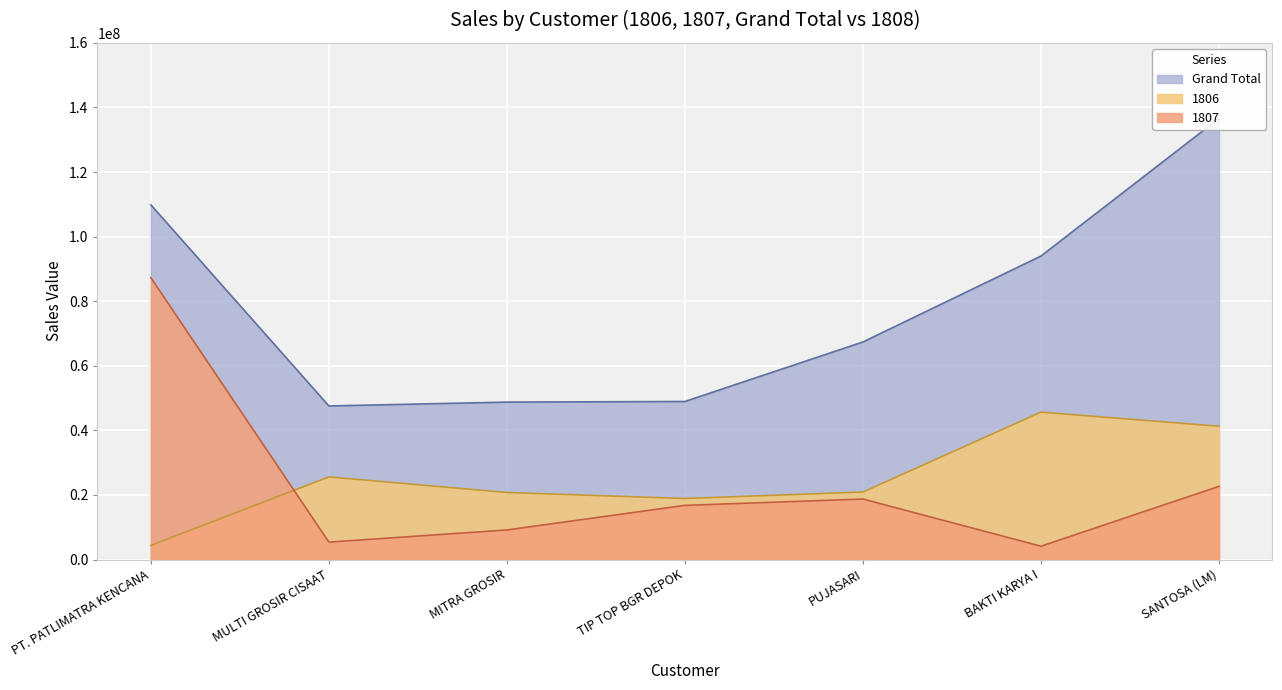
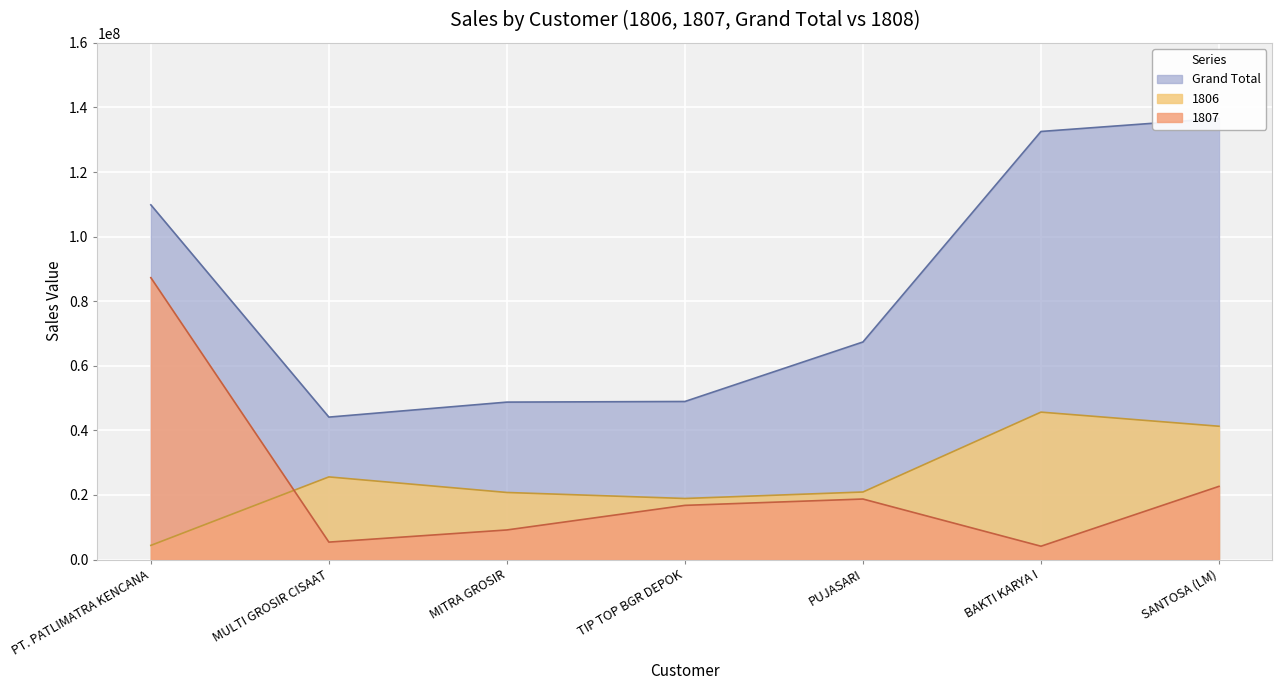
  {
    "Grand Total": {
      "PT. PATLIMATRA KENCANA": 110000000,
-     "MULTI GROSIR CISAAT": 48000000,
+     "MULTI GROSIR CISAAT": 44000000,
      "MITRA GROSIR": 49000000,
      "TIP TOP BGR DEPOK": 49000000,
      "PUJASARI": 67000000,
-     "BAKTI KARYA I": 94000000
+     "BAKTI KARYA I": 133000000
    }
  }
